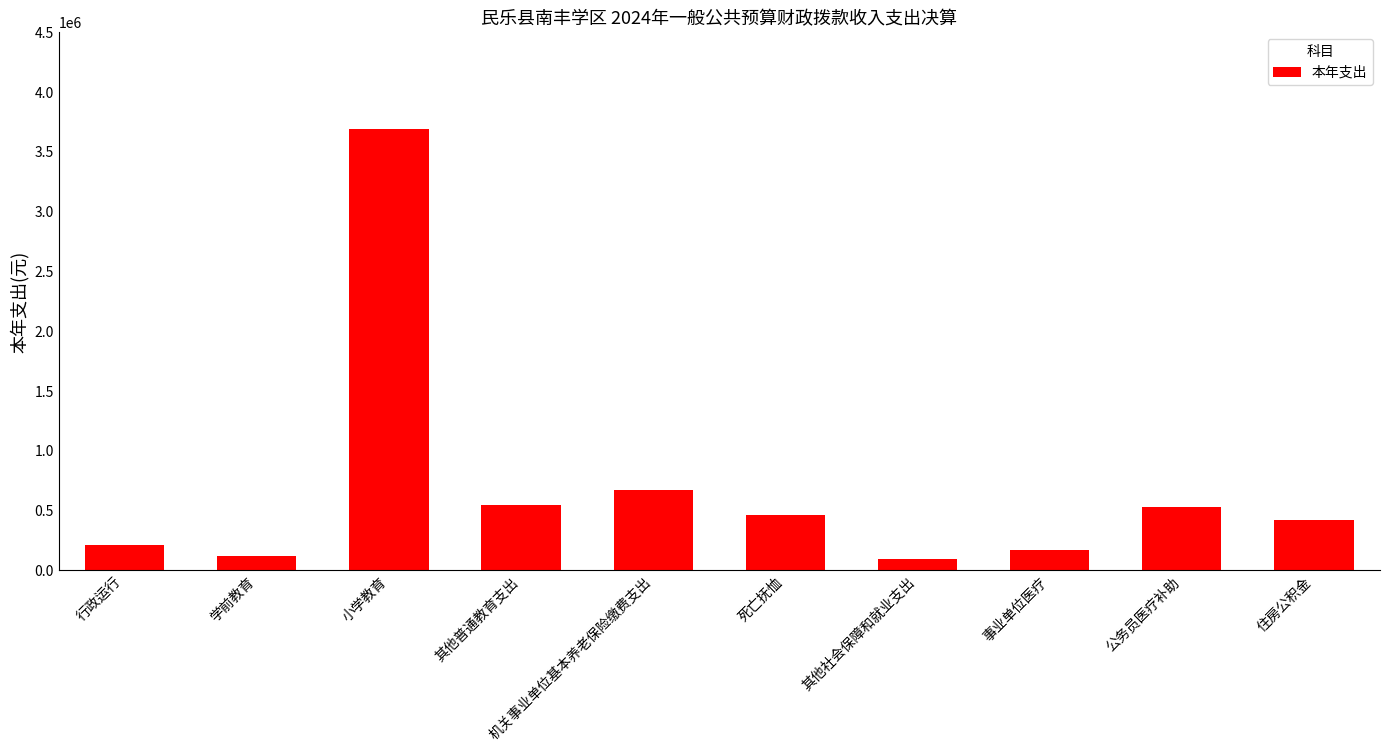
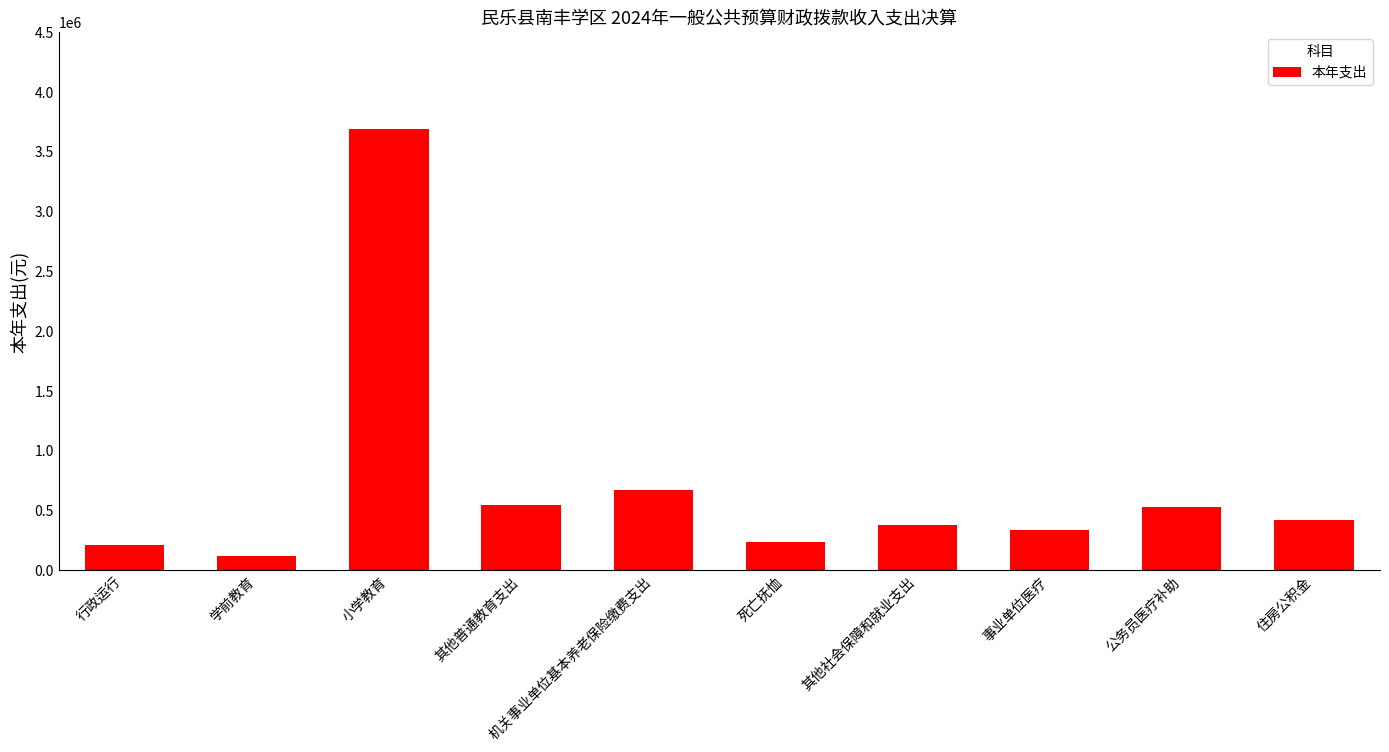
  {
    "行政运行": 210000,
    "学前教育": 120000,
    "小学教育": 3690000,
    "其他普通教育支出": 540000,
    "机关事业单位基本养老保险缴费支出": 670000,
-   "死亡抚恤": 460000,
-   "其他社会保障和就业支出": 90000,
-   "事业单位医疗": 170000,
+   "死亡抚恤": 240000,
+   "其他社会保障和就业支出": 380000,
+   "事业单位医疗": 330000,
    "公务员医疗补助": 530000,
    "住房公积金": 420000
  }
